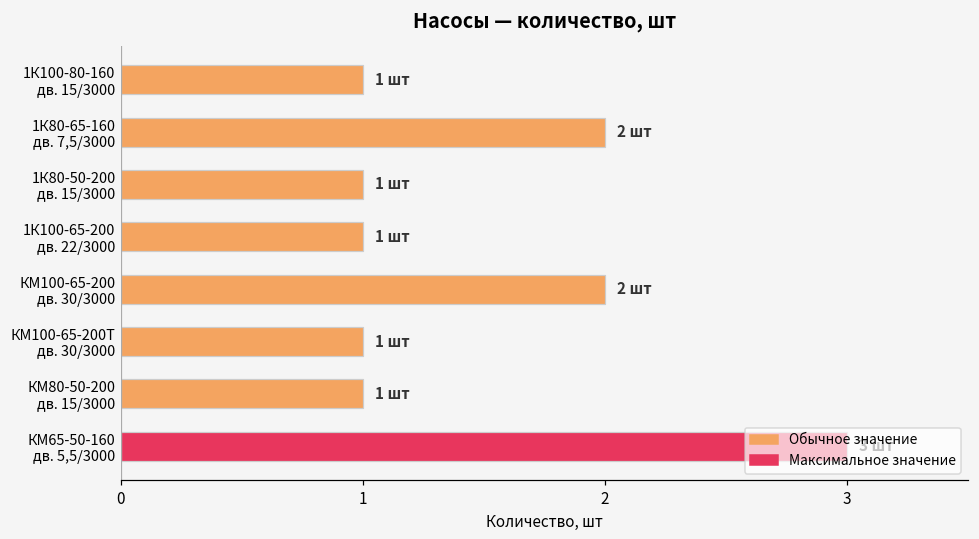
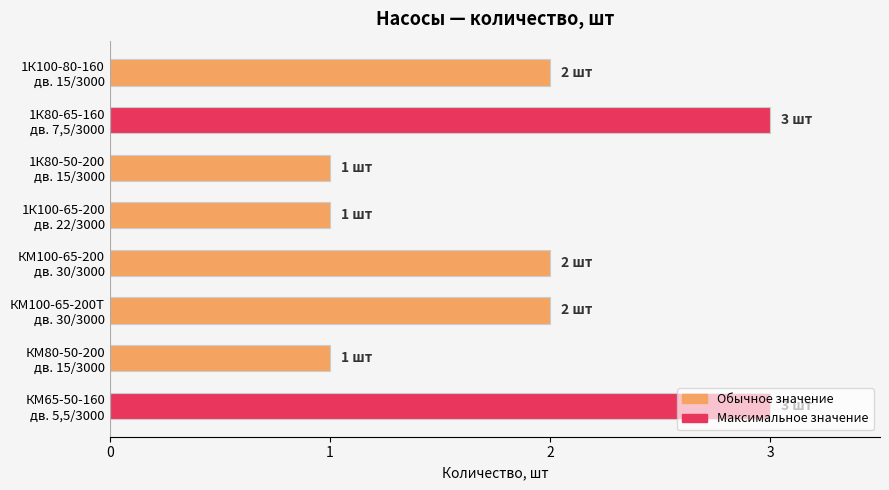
  {
-   "1К100-80-160 дв. 15/3000": 1,
-   "1К80-65-160 дв. 7,5/3000": 2,
+   "1К100-80-160 дв. 15/3000": 2,
+   "1К80-65-160 дв. 7,5/3000": 3,
    "1К80-50-200 дв. 15/3000": 1,
    "1К100-65-200 дв. 22/3000": 1,
    "КМ100-65-200 дв. 30/3000": 2,
-   "КМ100-65-200Т дв. 30/3000": 1,
+   "КМ100-65-200Т дв. 30/3000": 2,
    "КМ80-50-200 дв. 15/3000": 1
  }
